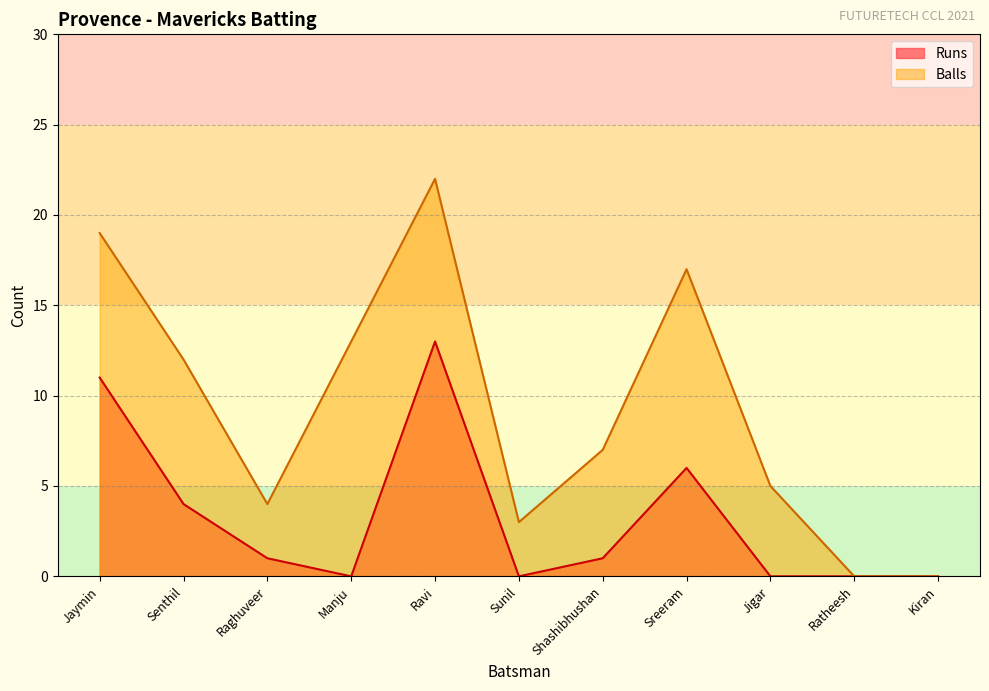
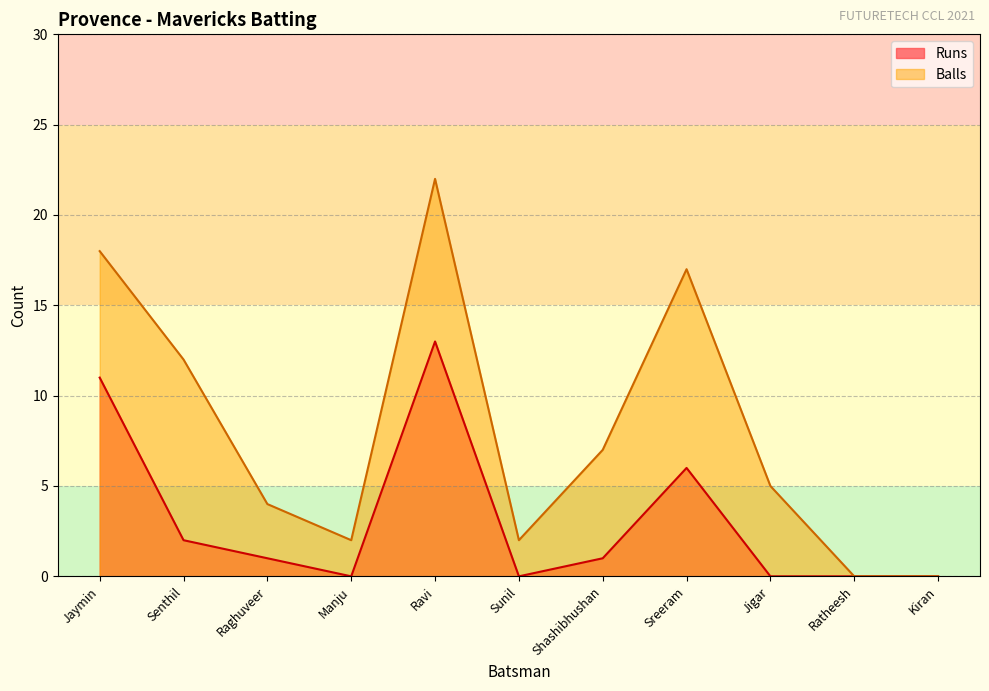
  {
    "Runs": {
      "Jaymin": 11,
-     "Senthil": 4,
+     "Senthil": 2,
      "Raghuveer": 1,
      "Manju": 0,
      "Ravi": 13,
      "Sunil": 0,
      "Shashibhushan": 1,
      "Sreeram": 6,
      "Jigar": 0
    },
    "Balls": {
-     "Jaymin": 19,
+     "Jaymin": 18,
      "Senthil": 12,
      "Raghuveer": 4,
-     "Manju": 13,
+     "Manju": 2,
      "Ravi": 22,
-     "Sunil": 3,
+     "Sunil": 2,
      "Shashibhushan": 7,
      "Sreeram": 17,
      "Jigar": 5
    }
  }
